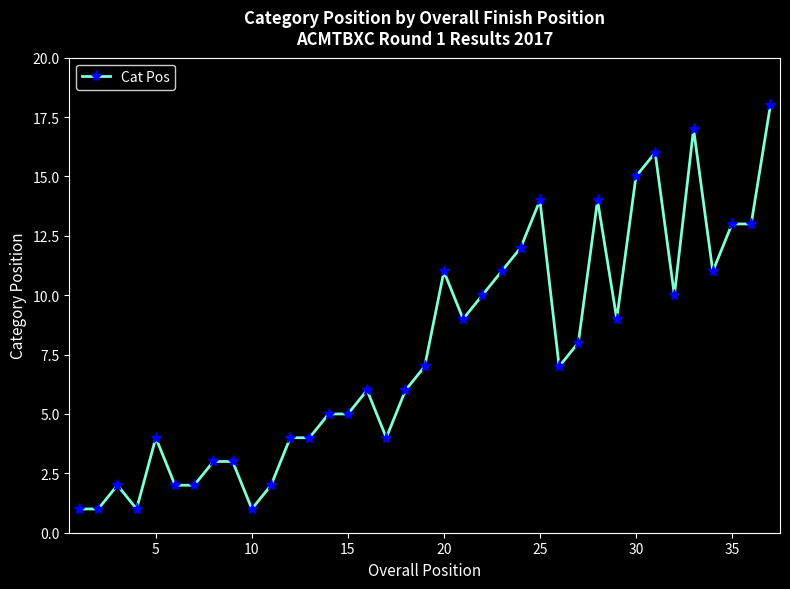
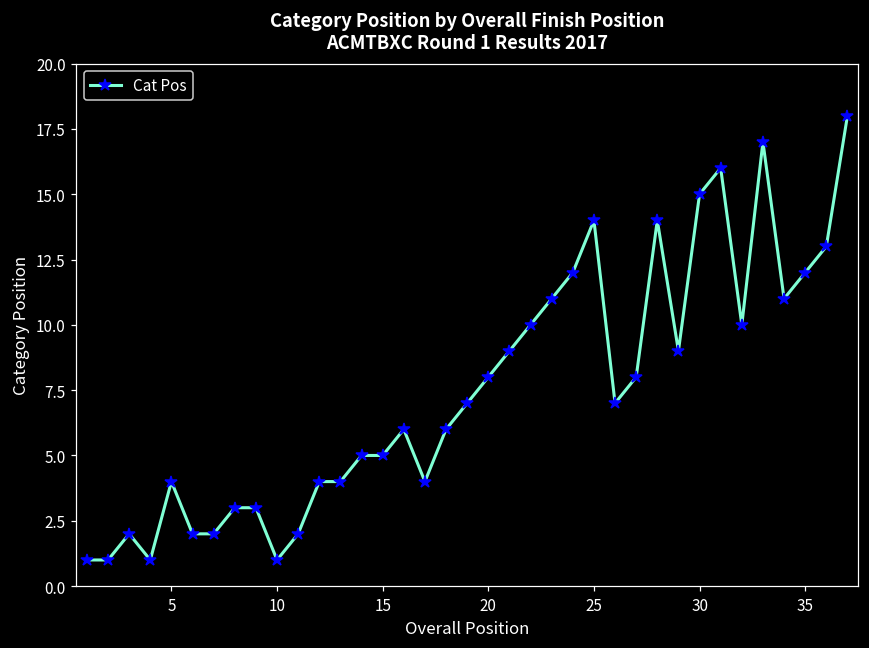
  {
    "5": 4,
    "10": 1,
    "15": 5,
-   "20": 11,
+   "20": 8,
    "25": 14,
    "30": 15,
-   "35": 13
+   "35": 12
  }
